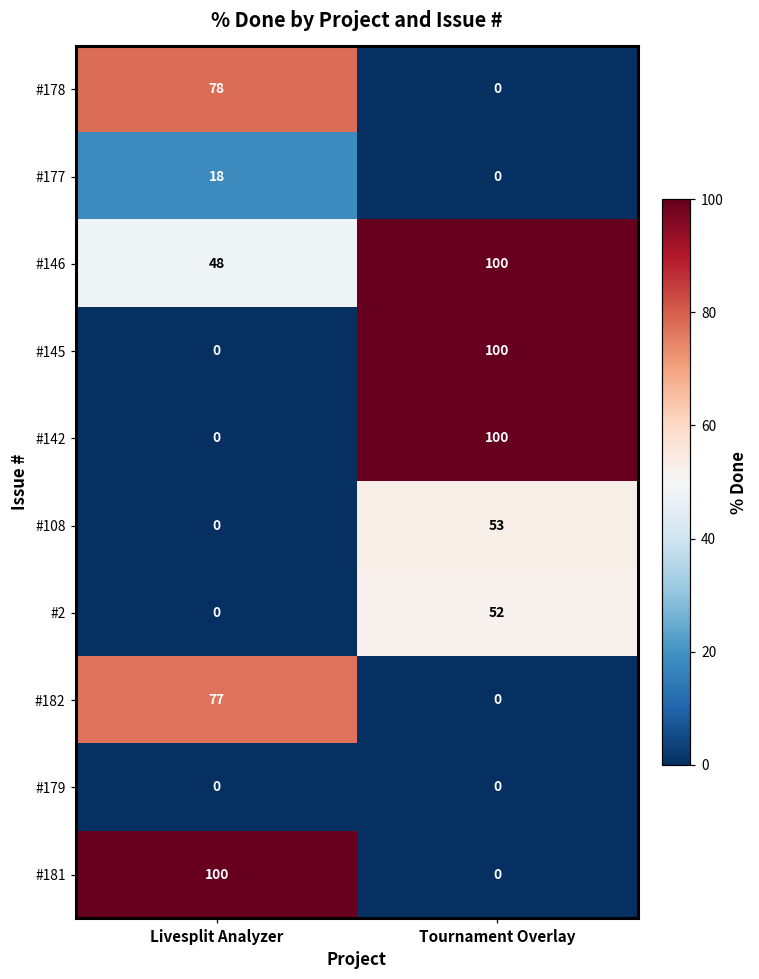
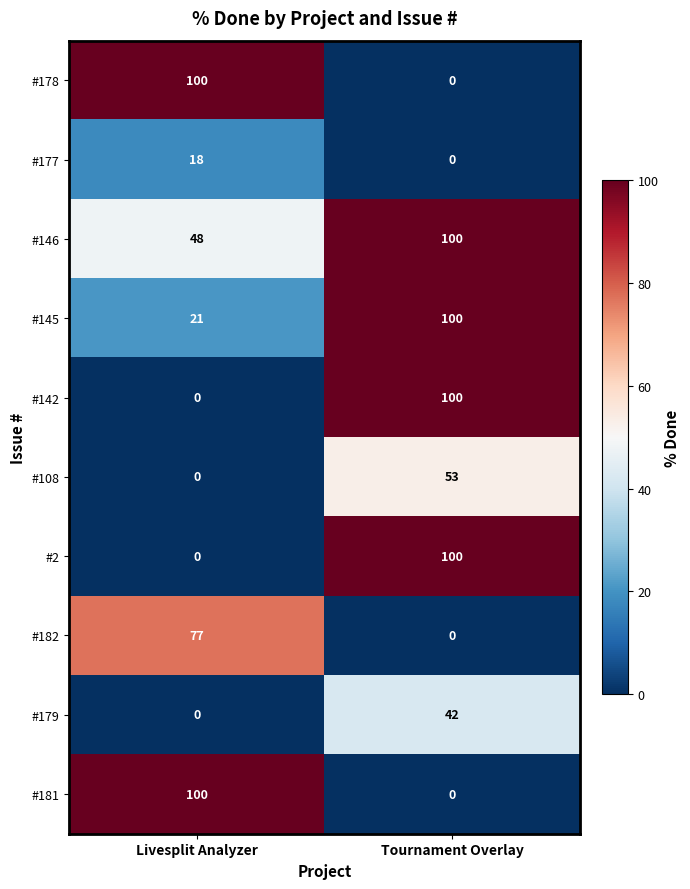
  {
    "#178": {
-     "Livesplit Analyzer": 78,
+     "Livesplit Analyzer": 100,
      "Tournament Overlay": 0
    },
    "#177": {
      "Livesplit Analyzer": 18,
      "Tournament Overlay": 0
    },
    "#146": {
      "Livesplit Analyzer": 48,
      "Tournament Overlay": 100
    },
    "#145": {
-     "Livesplit Analyzer": 0,
+     "Livesplit Analyzer": 21,
      "Tournament Overlay": 100
    },
    "#142": {
      "Livesplit Analyzer": 0,
      "Tournament Overlay": 100
    },
    "#108": {
      "Livesplit Analyzer": 0,
      "Tournament Overlay": 53
    },
    "#2": {
      "Livesplit Analyzer": 0,
-     "Tournament Overlay": 52
+     "Tournament Overlay": 100
    },
    "#182": {
      "Livesplit Analyzer": 77,
      "Tournament Overlay": 0
    },
    "#179": {
      "Livesplit Analyzer": 0,
-     "Tournament Overlay": 0
+     "Tournament Overlay": 42
    },
    "#181": {
      "Livesplit Analyzer": 100,
      "Tournament Overlay": 0
    }
  }
